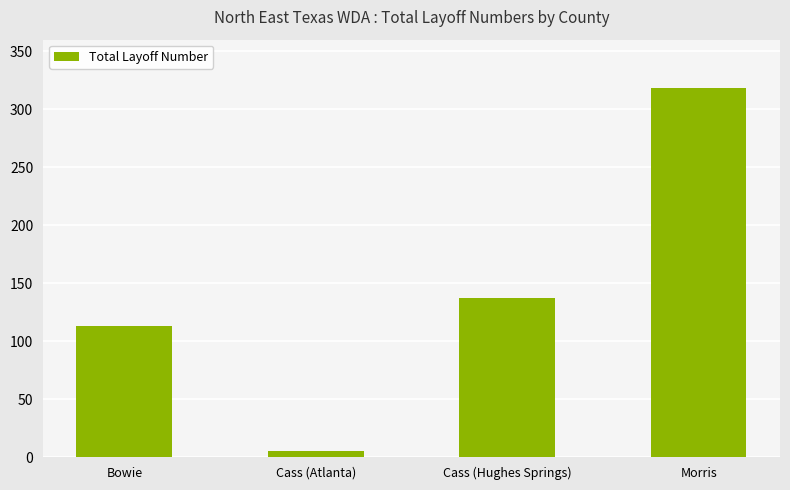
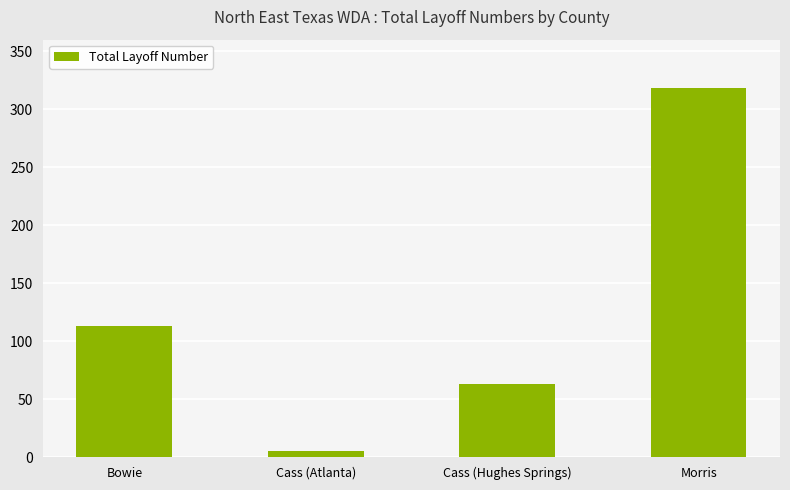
  {
    "Bowie": 113,
    "Cass (Atlanta)": 5,
-   "Cass (Hughes Springs)": 137,
+   "Cass (Hughes Springs)": 63,
    "Morris": 318
  }
